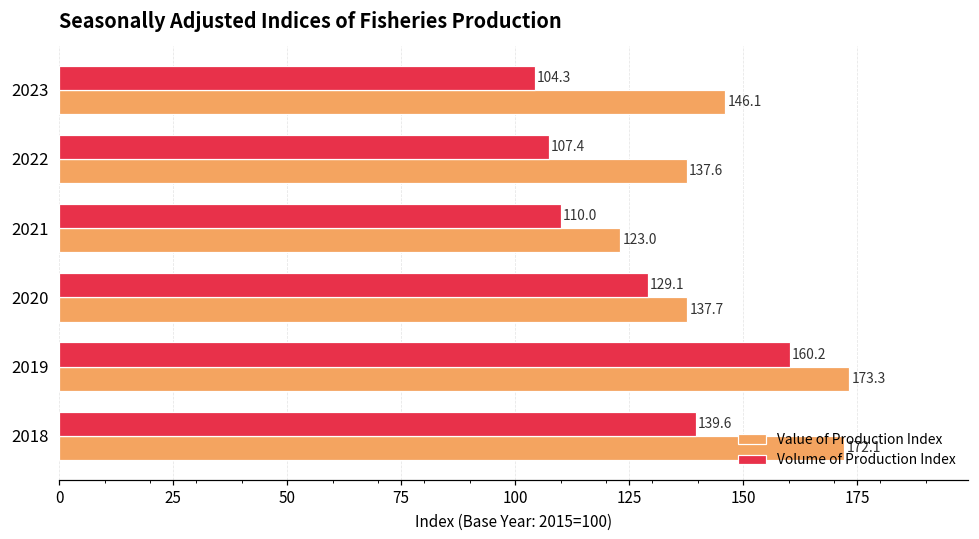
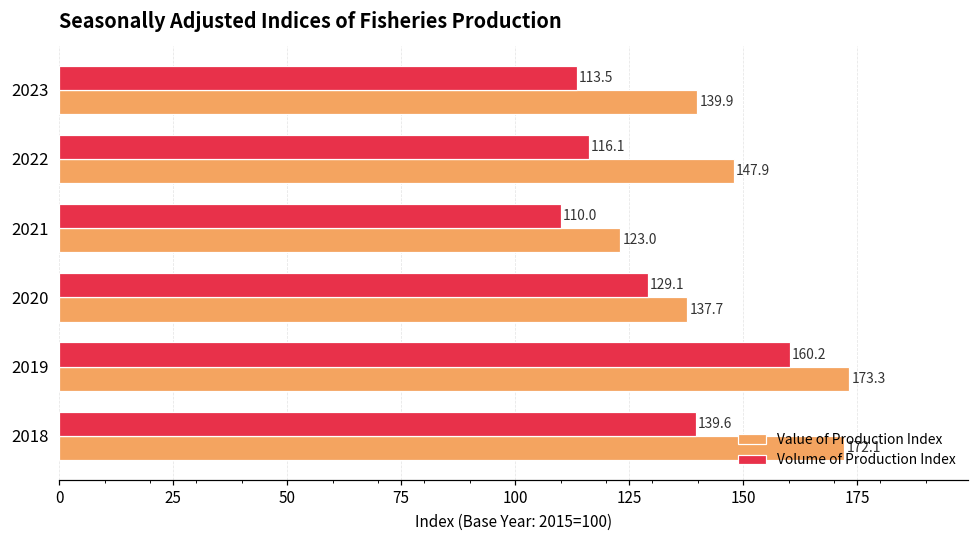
  {
    "Value of Production Index": {
-     "2023": 146.1,
-     "2022": 137.6,
+     "2023": 139.9,
+     "2022": 147.9,
      "2021": 123.0,
      "2020": 137.7,
      "2019": 173.3,
      "2018": 172.1
    },
    "Volume of Production Index": {
-     "2023": 104.3,
-     "2022": 107.4,
+     "2023": 113.5,
+     "2022": 116.1,
      "2021": 110.0,
      "2020": 129.1,
      "2019": 160.2,
      "2018": 139.6
    }
  }
